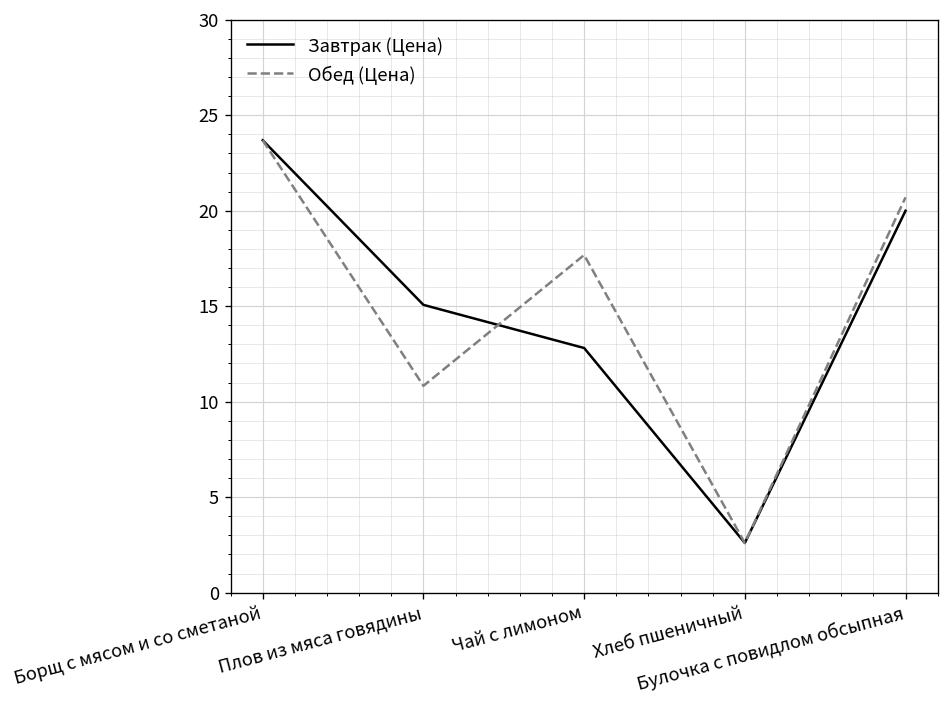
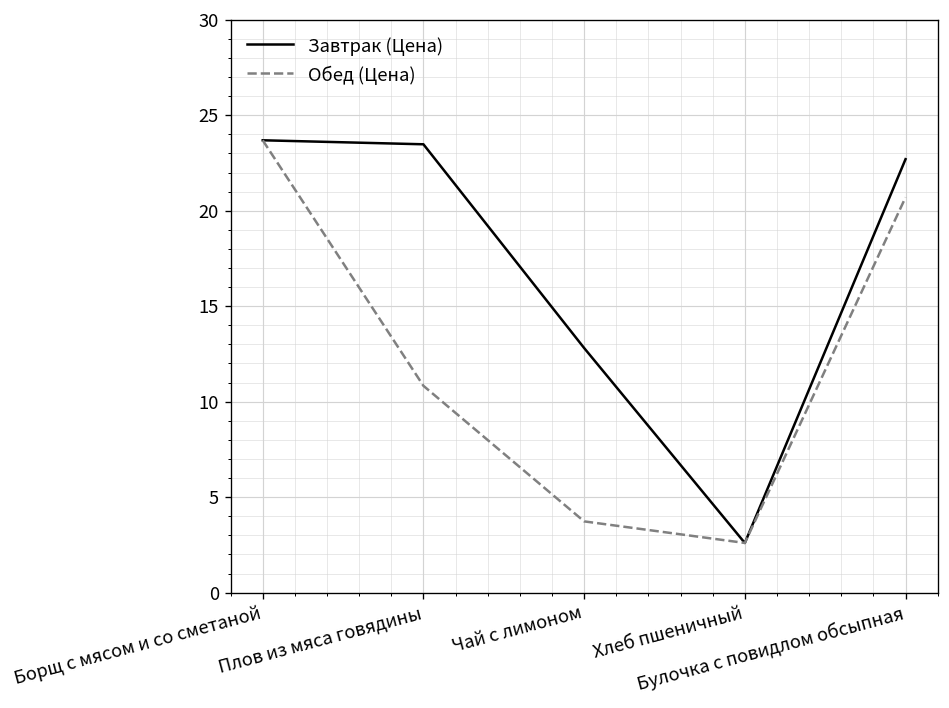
  {
    "Завтрак (Цена)": {
-     "Плов из мяса говядины": 15.1,
+     "Плов из мяса говядины": 23.5,
      "Чай с лимоном": 12.8,
-     "Булочка с повидлом обсыпная": 20.0
+     "Булочка с повидлом обсыпная": 22.7
    },
    "Обед (Цена)": {
      "Плов из мяса говядины": 10.8,
-     "Чай с лимоном": 17.7,
+     "Чай с лимоном": 3.7,
      "Булочка с повидлом обсыпная": 20.7
    }
  }
